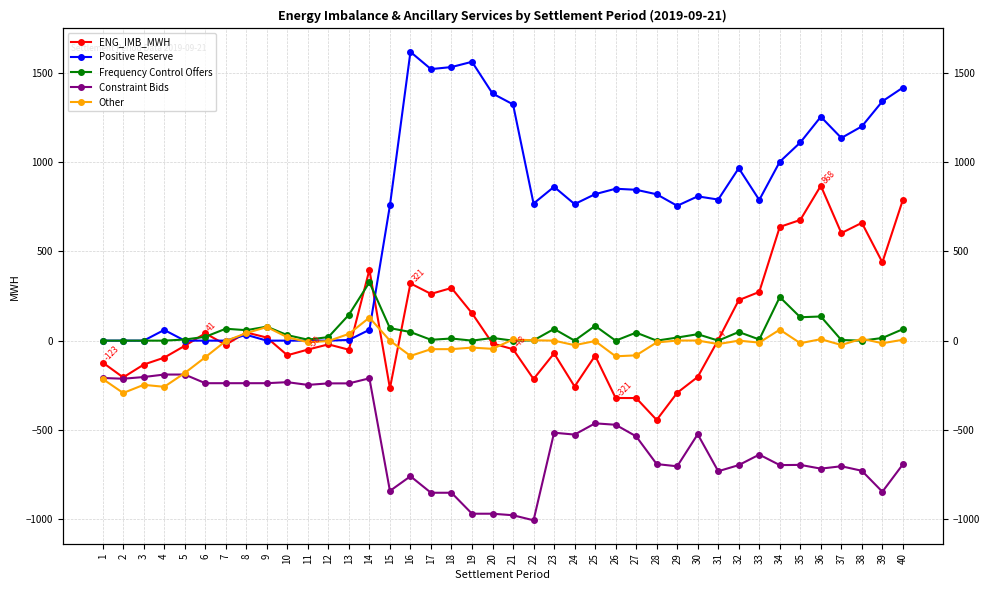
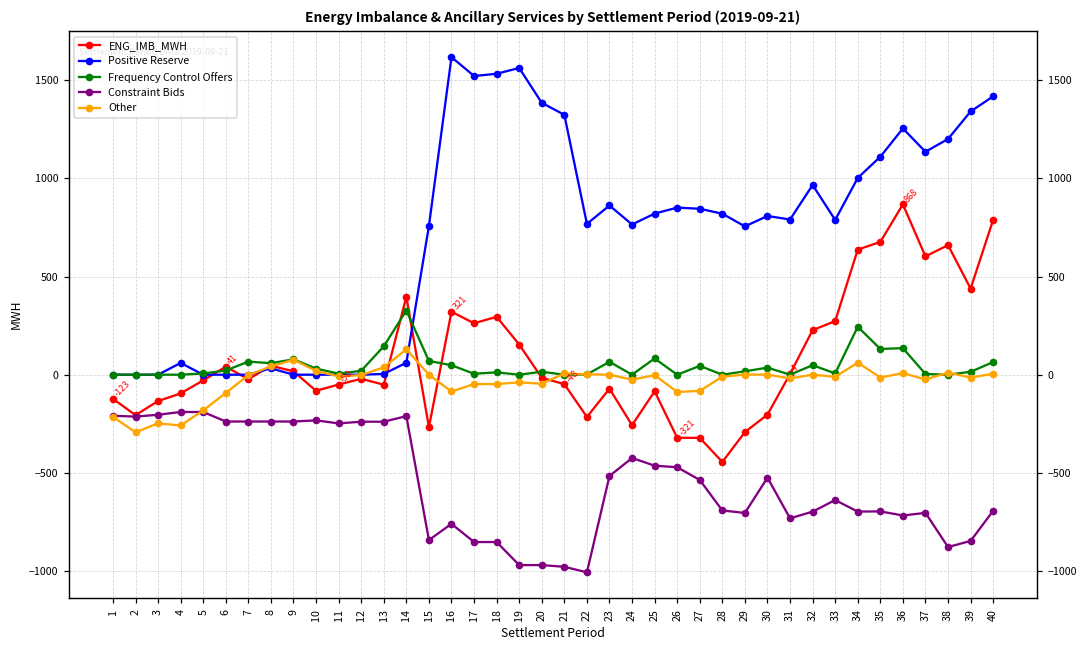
  {
    "ENG_IMB_MWH": {
      "1": -123,
      "6": 41,
      "16": 321,
      "26": -321,
      "36": 868
    },
    "Positive Reserve": {
      "4": 60,
      "6": 0,
      "9": 0,
      "10": 0,
      "13": 0,
      "14": 60,
      "15": 760,
      "16": 1620,
      "17": 1520,
      "18": 1530,
      "19": 1560,
      "20": 1390,
      "21": 1320,
      "22": 770,
      "23": 860,
      "24": 770,
      "25": 820,
      "26": 850,
      "27": 850,
      "28": 820,
      "29": 760,
      "30": 810,
      "31": 790,
      "32": 970,
      "33": 790,
      "34": 1000,
      "35": 1110,
      "36": 1250,
      "37": 1140,
      "38": 1200,
      "39": 1340,
      "40": 1420
    },
    "Frequency Control Offers": {
      "4": 0,
      "6": 20,
      "7": 70,
      "12": 20,
      "13": 140,
      "14": 330,
      "15": 70,
      "16": 50,
      "17": 0,
      "18": 10,
      "19": 0,
      "20": 20,
      "23": 70,
      "24": 0,
      "25": 80,
      "26": 0,
      "27": 50,
      "29": 20,
      "30": 40,
      "32": 50,
      "33": 10,
      "34": 240,
      "35": 130,
      "36": 140,
      "37": 0,
      "39": 10,
      "40": 60
    },
    "Constraint Bids": {
      "3": -200,
      "4": -190,
      "6": -240,
      "7": -240,
      "8": -240,
      "9": -240,
      "10": -230,
      "11": -250,
      "12": -240,
      "13": -240,
      "14": -210,
      "15": -840,
      "16": -760,
      "17": -850,
      "18": -850,
      "19": -970,
      "20": -970,
      "21": -980,
      "22": -1010,
      "23": -520,
-     "24": -530,
+     "24": -420,
      "25": -460,
      "26": -470,
      "27": -540,
      "28": -690,
      "29": -700,
      "30": -520,
      "31": -730,
      "32": -700,
      "33": -640,
      "34": -700,
      "35": -700,
      "36": -720,
      "37": -700,
-     "38": -730,
+     "38": -880,
      "39": -850,
      "40": -690
    },
    "Other": {
      "2": -290,
      "3": -250,
      "4": -260,
      "6": -90,
      "13": 40,
      "14": 130,
      "15": 0,
      "16": -90,
      "17": -50,
      "18": -50,
      "19": -40,
      "20": -50,
      "23": 0,
      "24": -30,
      "25": 0,
      "26": -90,
      "27": -80,
      "29": 0,
      "30": 0,
      "31": -20,
      "32": 0,
      "33": -10,
      "34": 60,
      "35": -10,
      "36": 10,
      "37": -20,
      "39": -10,
      "40": 10
    }
  }
